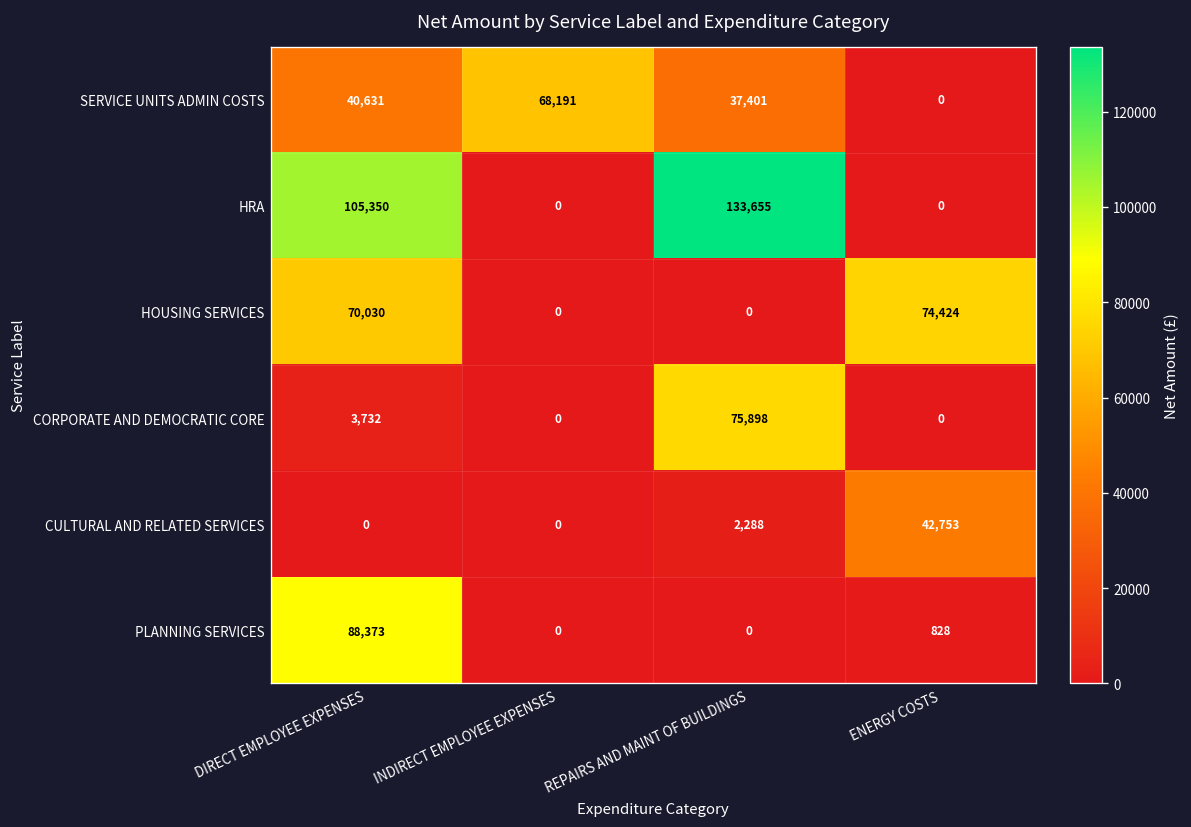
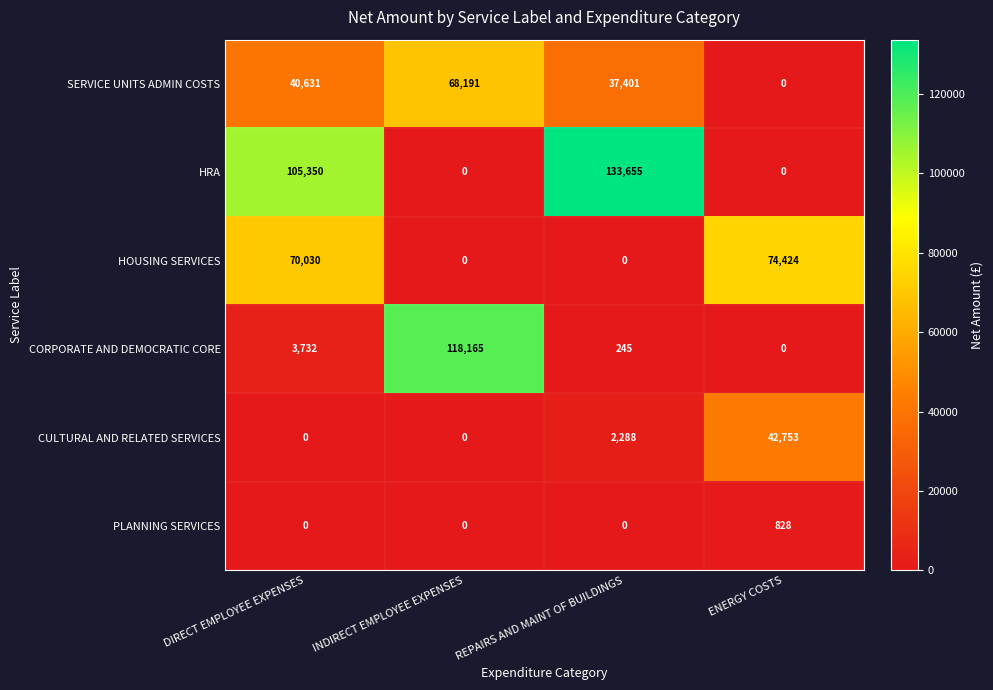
  {
    "SERVICE UNITS ADMIN COSTS": {
      "DIRECT EMPLOYEE EXPENSES": "40,631",
      "INDIRECT EMPLOYEE EXPENSES": "68,191",
      "REPAIRS AND MAINT OF BUILDINGS": "37,401",
      "ENERGY COSTS": "0"
    },
    "HRA": {
      "DIRECT EMPLOYEE EXPENSES": "105,350",
      "INDIRECT EMPLOYEE EXPENSES": "0",
      "REPAIRS AND MAINT OF BUILDINGS": "133,655",
      "ENERGY COSTS": "0"
    },
    "HOUSING SERVICES": {
      "DIRECT EMPLOYEE EXPENSES": "70,030",
      "INDIRECT EMPLOYEE EXPENSES": "0",
      "REPAIRS AND MAINT OF BUILDINGS": "0",
      "ENERGY COSTS": "74,424"
    },
    "CORPORATE AND DEMOCRATIC CORE": {
      "DIRECT EMPLOYEE EXPENSES": "3,732",
-     "INDIRECT EMPLOYEE EXPENSES": "0",
-     "REPAIRS AND MAINT OF BUILDINGS": "75,898",
+     "INDIRECT EMPLOYEE EXPENSES": "118,165",
+     "REPAIRS AND MAINT OF BUILDINGS": "245",
      "ENERGY COSTS": "0"
    },
    "CULTURAL AND RELATED SERVICES": {
      "DIRECT EMPLOYEE EXPENSES": "0",
      "INDIRECT EMPLOYEE EXPENSES": "0",
      "REPAIRS AND MAINT OF BUILDINGS": "2,288",
      "ENERGY COSTS": "42,753"
    },
    "PLANNING SERVICES": {
-     "DIRECT EMPLOYEE EXPENSES": "88,373",
+     "DIRECT EMPLOYEE EXPENSES": "0",
      "INDIRECT EMPLOYEE EXPENSES": "0",
      "REPAIRS AND MAINT OF BUILDINGS": "0",
      "ENERGY COSTS": "828"
    }
  }
